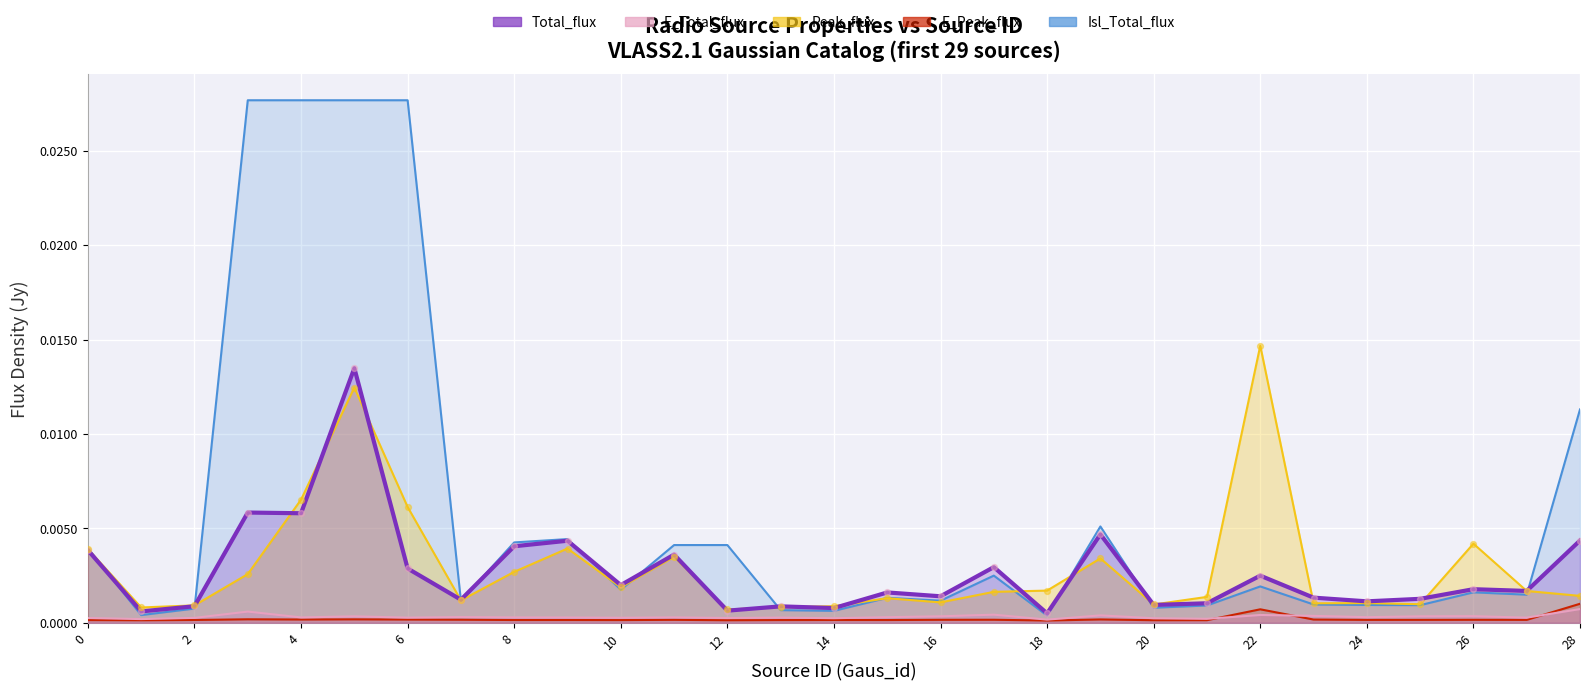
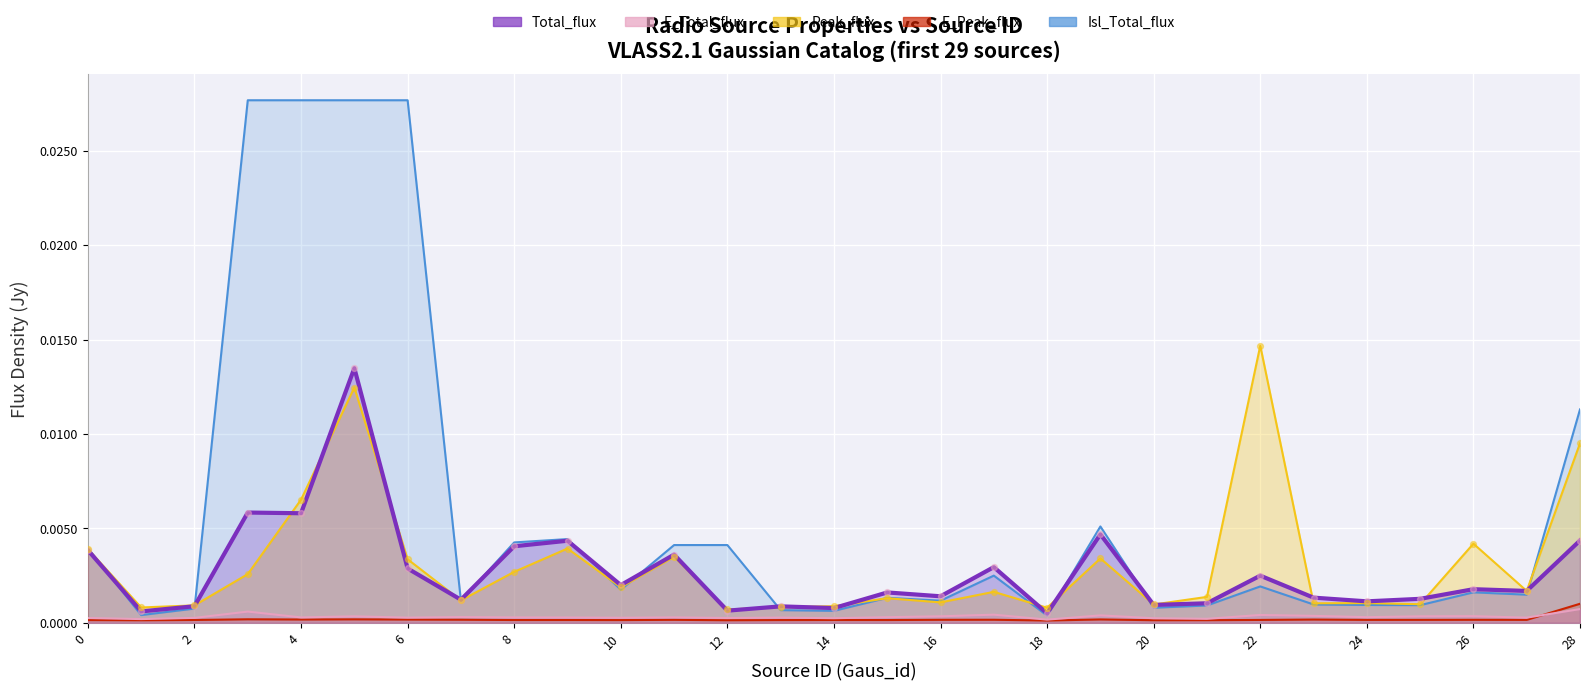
  {
    "Peak_flux": {
      "4": 0.0065,
-     "6": 0.0061,
+     "6": 0.0034,
      "8": 0.0027,
-     "18": 0.0017,
+     "18": 0.0008,
      "22": 0.0147,
      "26": 0.0042,
-     "28": 0.0014
+     "28": 0.0095
    },
    "E_Peak_flux": {
      "8": 0.0002,
      "16": 0.0002,
-     "22": 0.0007,
+     "22": 0.0002,
      "24": 0.0002,
      "26": 0.0002,
      "28": 0.0010
    }
  }
